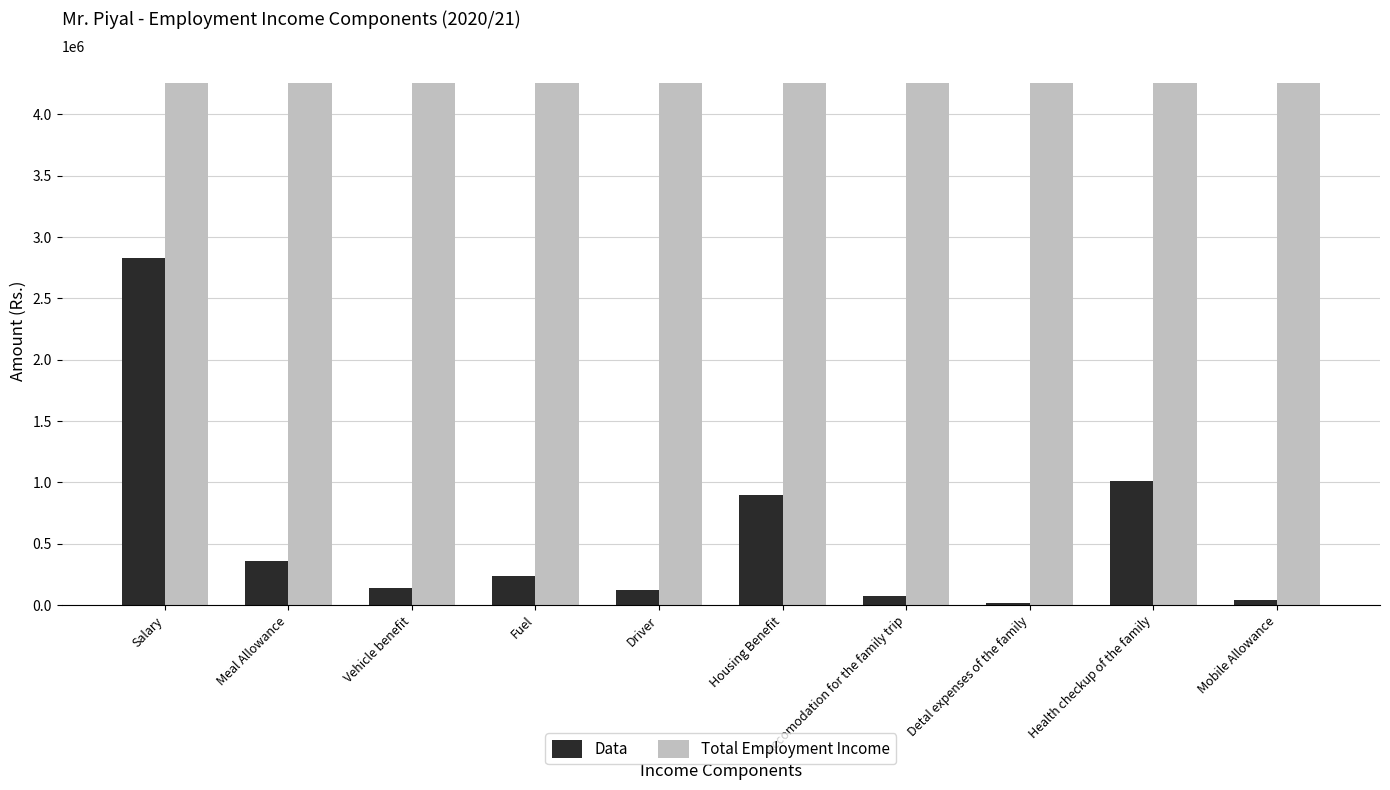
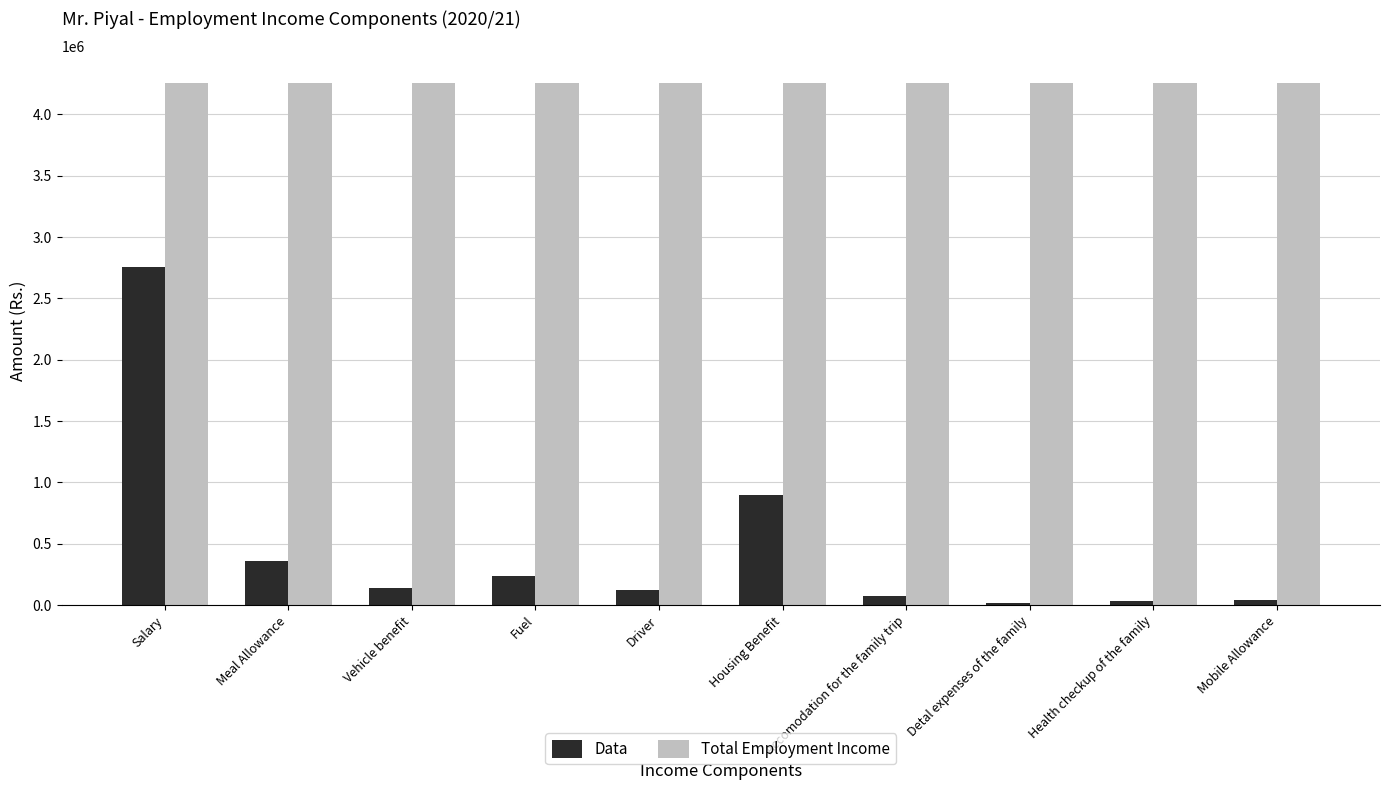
  {
    "Data": {
-     "Salary": 2830000,
+     "Salary": 2760000,
      "Meal Allowance": 360000,
      "Vehicle benefit": 140000,
      "Fuel": 240000,
      "Driver": 120000,
      "Housing Benefit": 900000,
      "Accomodation for the family trip": 80000,
-     "Health checkup of the family": 1010000,
+     "Health checkup of the family": 30000,
      "Mobile Allowance": 40000
    },
    "Total Employment Income": {
      "Salary": 4260000,
      "Meal Allowance": 4260000,
      "Vehicle benefit": 4260000,
      "Fuel": 4260000,
      "Driver": 4260000,
      "Housing Benefit": 4260000,
      "Accomodation for the family trip": 4260000,
      "Detal expenses of the family": 4260000,
      "Health checkup of the family": 4260000,
      "Mobile Allowance": 4260000
    }
  }
